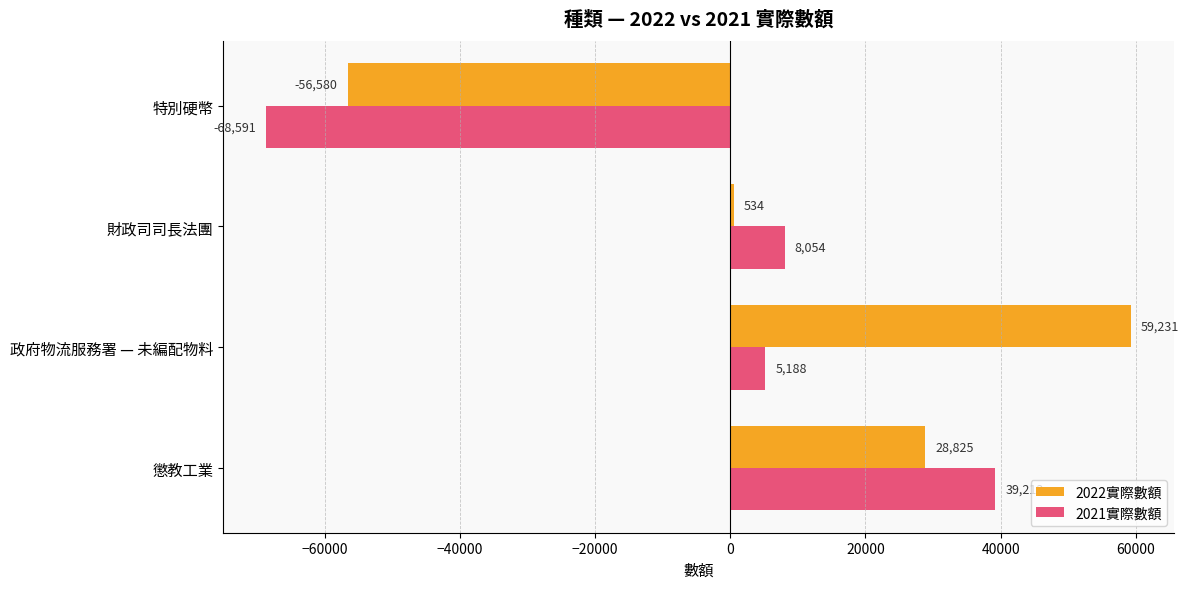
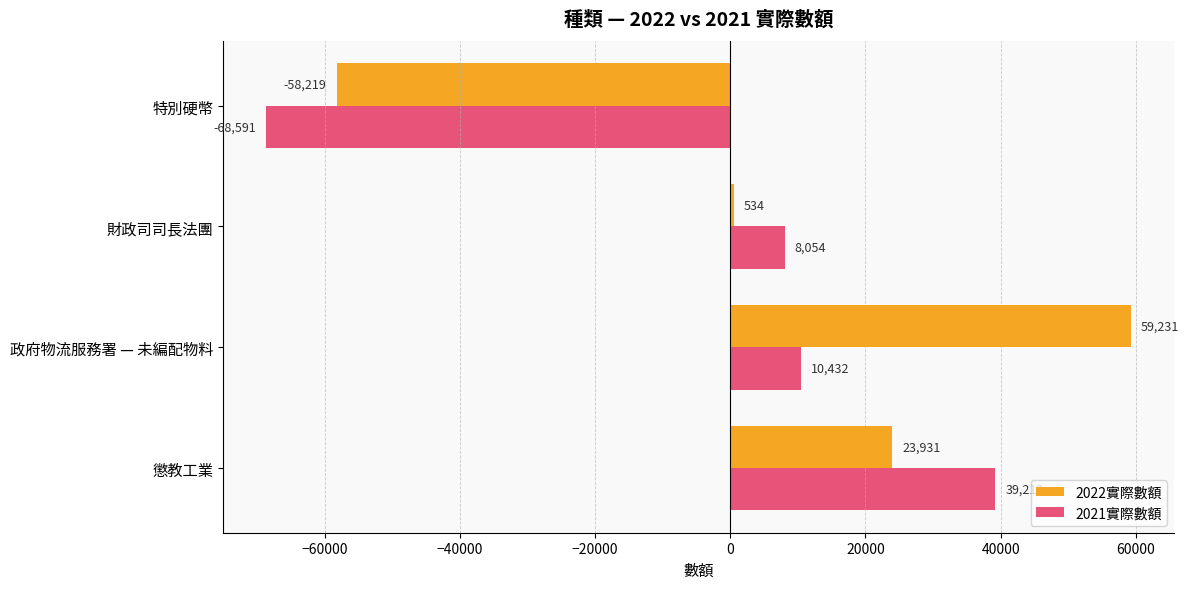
  {
    "2022實際數額": {
-     "特別硬幣": "-56,580",
+     "特別硬幣": "-58,219",
      "財政司司長法團": "534",
      "政府物流服務署 — 未編配物料": "59,231",
-     "懲教工業": "28,825"
+     "懲教工業": "23,931"
    },
    "2021實際數額": {
      "特別硬幣": "-68,591",
      "財政司司長法團": "8,054",
-     "政府物流服務署 — 未編配物料": "5,188"
+     "政府物流服務署 — 未編配物料": "10,432"
    }
  }
